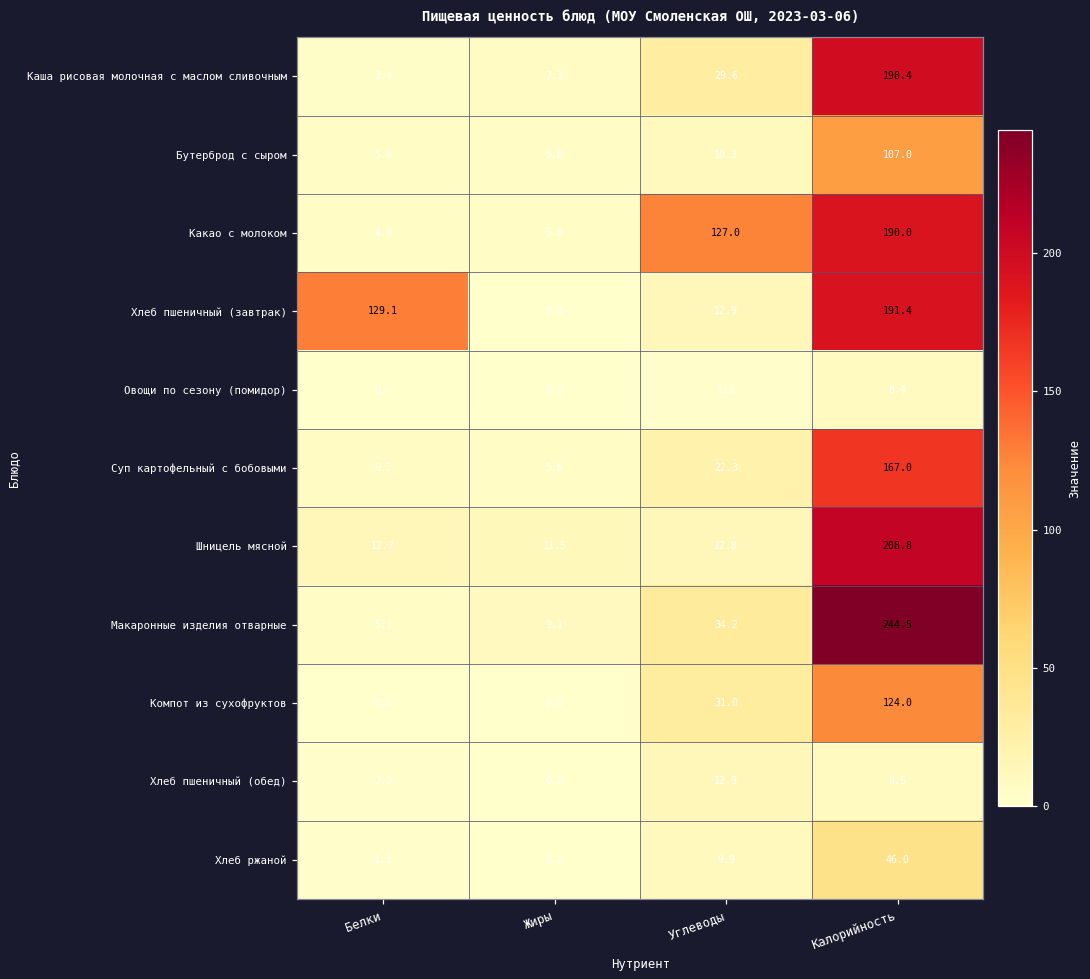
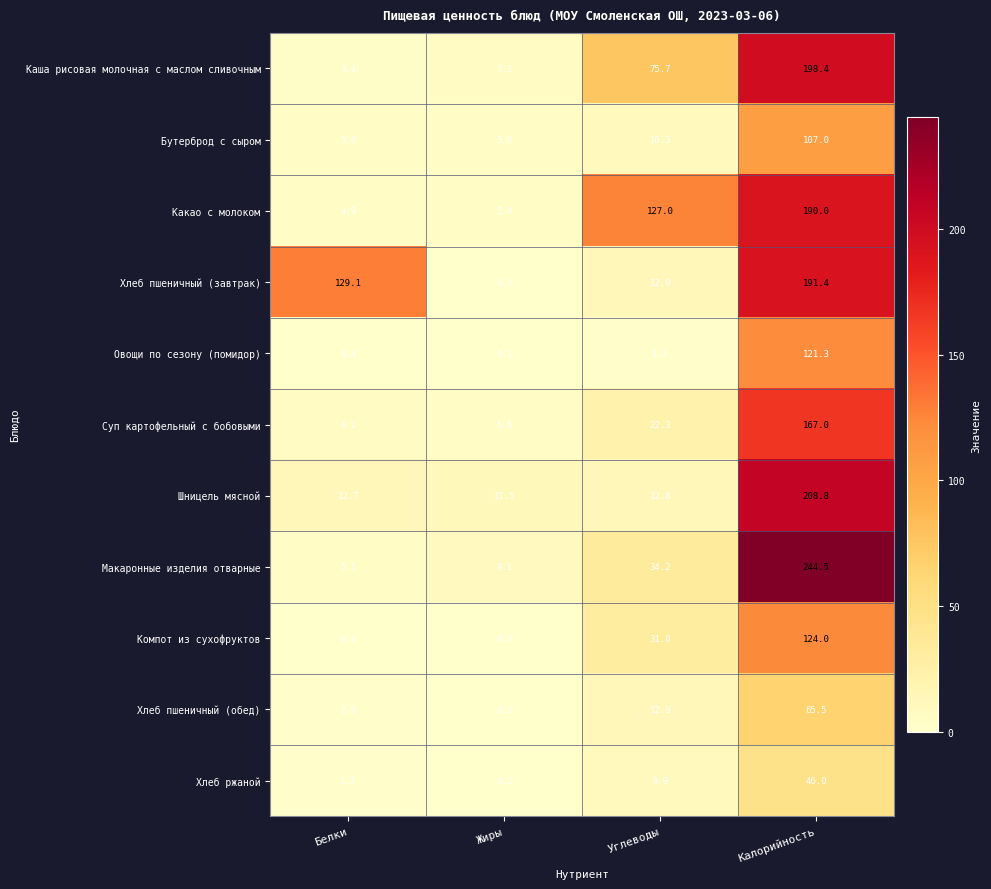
  {
    "Каша рисовая молочная с маслом сливочным": {
      "Белки": 3.4,
      "Жиры": 7.3,
-     "Углеводы": 29.6,
+     "Углеводы": 75.7,
      "Калорийность": 198.4
    },
    "Бутерброд с сыром": {
      "Белки": 5.0,
      "Жиры": 5.0,
      "Углеводы": 10.3,
      "Калорийность": 107.0
    },
    "Какао с молоком": {
      "Белки": 4.9,
      "Жиры": 5.0,
      "Углеводы": 127.0,
      "Калорийность": 190.0
    },
    "Хлеб пшеничный (завтрак)": {
      "Белки": 129.1,
      "Жиры": 0.3,
      "Углеводы": 12.9,
      "Калорийность": 191.4
    },
    "Овощи по сезону (помидор)": {
      "Белки": 0.4,
      "Жиры": 0.1,
      "Углеводы": 1.3,
-     "Калорийность": 8.4
+     "Калорийность": 121.3
    },
    "Суп картофельный с бобовыми": {
      "Белки": 6.2,
      "Жиры": 5.6,
      "Углеводы": 22.3,
      "Калорийность": 167.0
    },
    "Шницель мясной": {
      "Белки": 12.7,
      "Жиры": 11.5,
      "Углеводы": 12.8,
      "Калорийность": 208.8
    },
    "Макаронные изделия отварные": {
      "Белки": 5.1,
      "Жиры": 9.1,
      "Углеводы": 34.2,
      "Калорийность": 244.5
    },
    "Компот из сухофруктов": {
      "Белки": 0.6,
      "Жиры": 0.0,
      "Углеводы": 31.0,
      "Калорийность": 124.0
    },
    "Хлеб пшеничный (обед)": {
      "Белки": 2.0,
      "Жиры": 0.3,
      "Углеводы": 12.9,
-     "Калорийность": 8.5
+     "Калорийность": 65.5
    },
    "Хлеб ржаной": {
      "Белки": 1.3,
      "Жиры": 0.2,
      "Углеводы": 9.9,
      "Калорийность": 46.0
    }
  }
